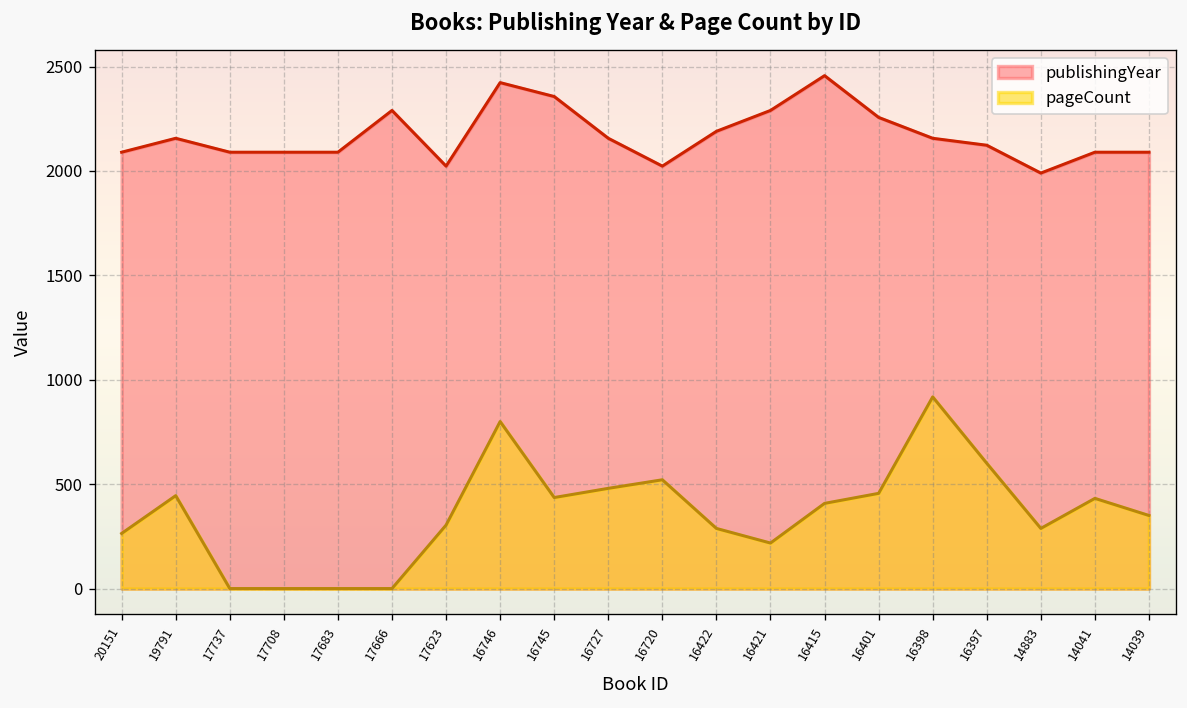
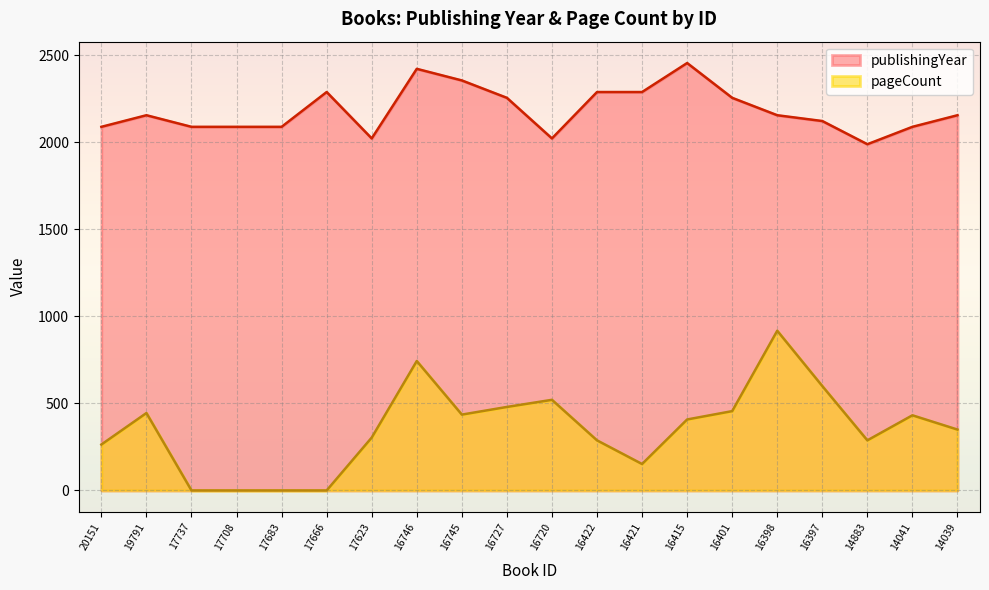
  {
    "publishingYear": {
      "20151": 2090,
      "19791": 2160,
      "17737": 2090,
      "17708": 2090,
      "17683": 2090,
      "17666": 2290,
      "17623": 2020,
      "16746": 2420,
      "16745": 2360,
-     "16727": 2160,
+     "16727": 2260,
      "16720": 2020,
-     "16422": 2190,
+     "16422": 2290,
      "16421": 2290,
      "16415": 2460,
      "16401": 2260,
      "16398": 2160,
      "16397": 2120,
      "14883": 1990,
      "14041": 2090,
-     "14039": 2090
+     "14039": 2160
    },
    "pageCount": {
      "20151": 260,
      "19791": 450,
      "17737": 0,
      "17708": 0,
      "17683": 0,
      "17666": 0,
      "17623": 300,
-     "16746": 800,
+     "16746": 740,
      "16745": 440,
      "16727": 480,
      "16720": 520,
      "16422": 290,
-     "16421": 220,
+     "16421": 150,
      "16415": 410,
      "16401": 460,
      "16398": 920,
      "16397": 600,
      "14883": 290,
      "14041": 430,
      "14039": 350
    }
  }
